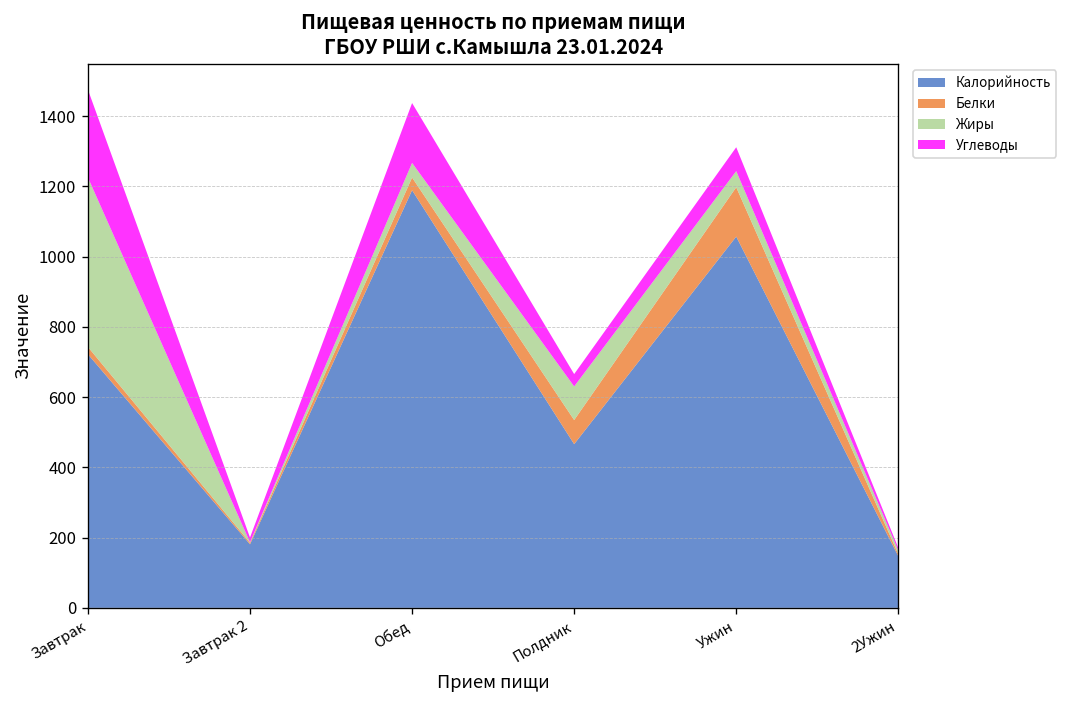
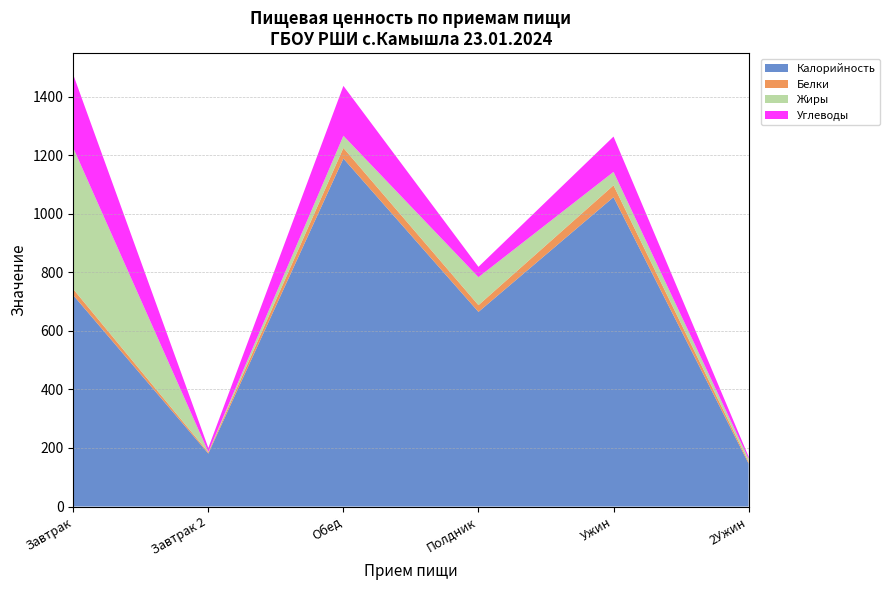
  {
    "Калорийность": {
      "Завтрак": 720,
      "Обед": 1190,
-     "Полдник": 470,
+     "Полдник": 670,
      "Ужин": 1060
    },
    "Белки": {
      "Завтрак": 20,
      "Обед": 40,
-     "Полдник": 70,
-     "Ужин": 140
+     "Полдник": 20,
+     "Ужин": 40
    },
    "Жиры": {
      "Завтрак": 480,
      "Обед": 40,
      "Полдник": 100,
      "Ужин": 50
    },
    "Углеводы": {
      "Завтрак": 250,
      "Завтрак 2": 10,
      "Обед": 170,
      "Полдник": 40,
-     "Ужин": 70
+     "Ужин": 120
    }
  }
